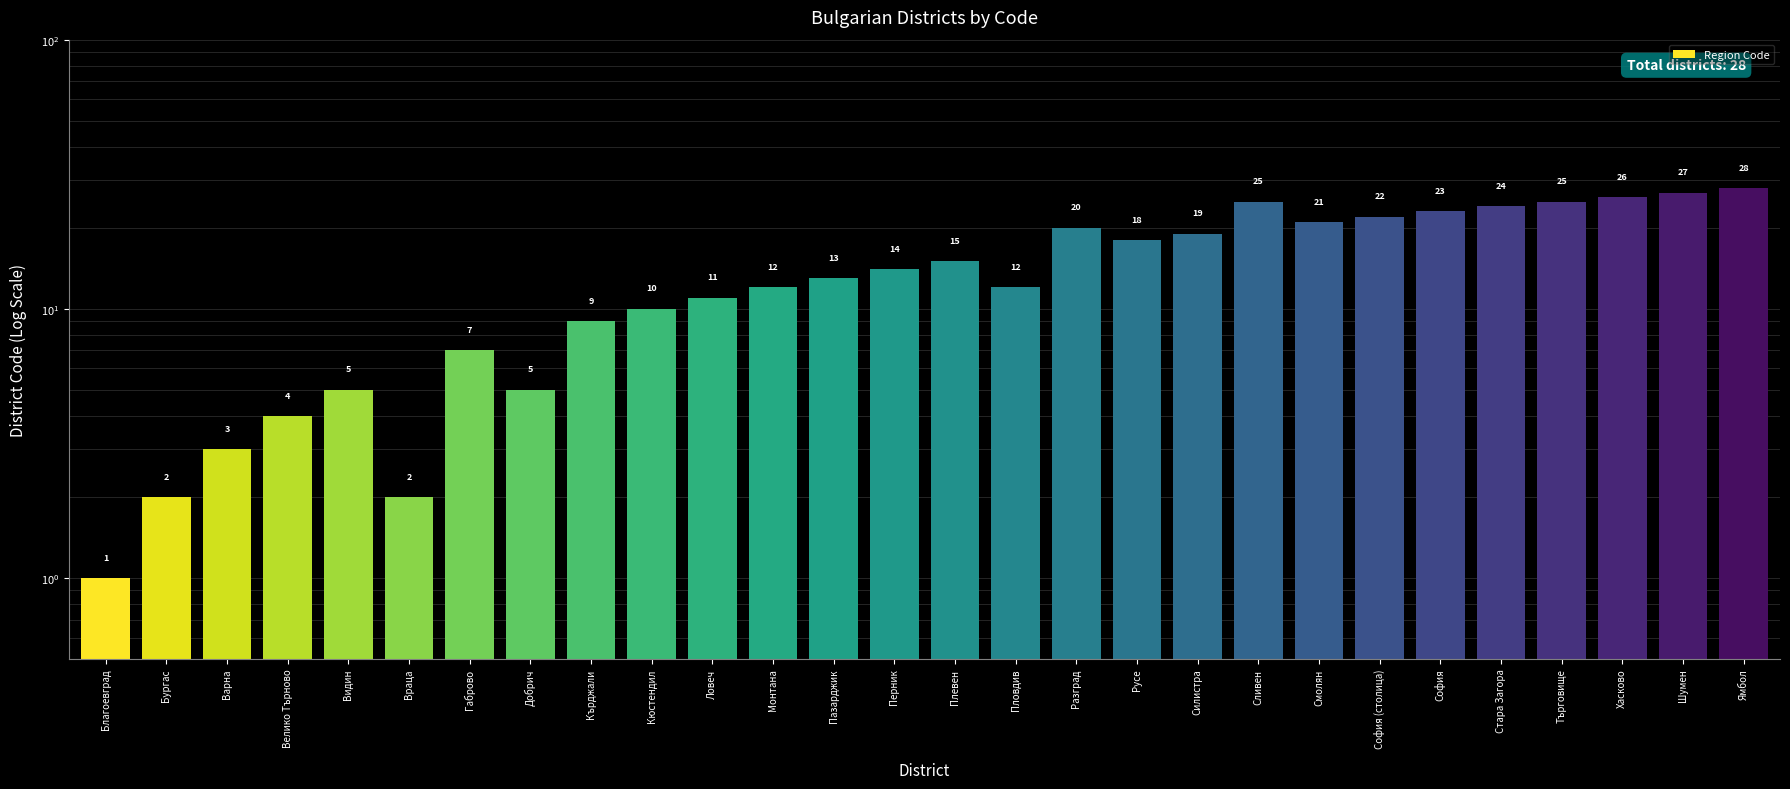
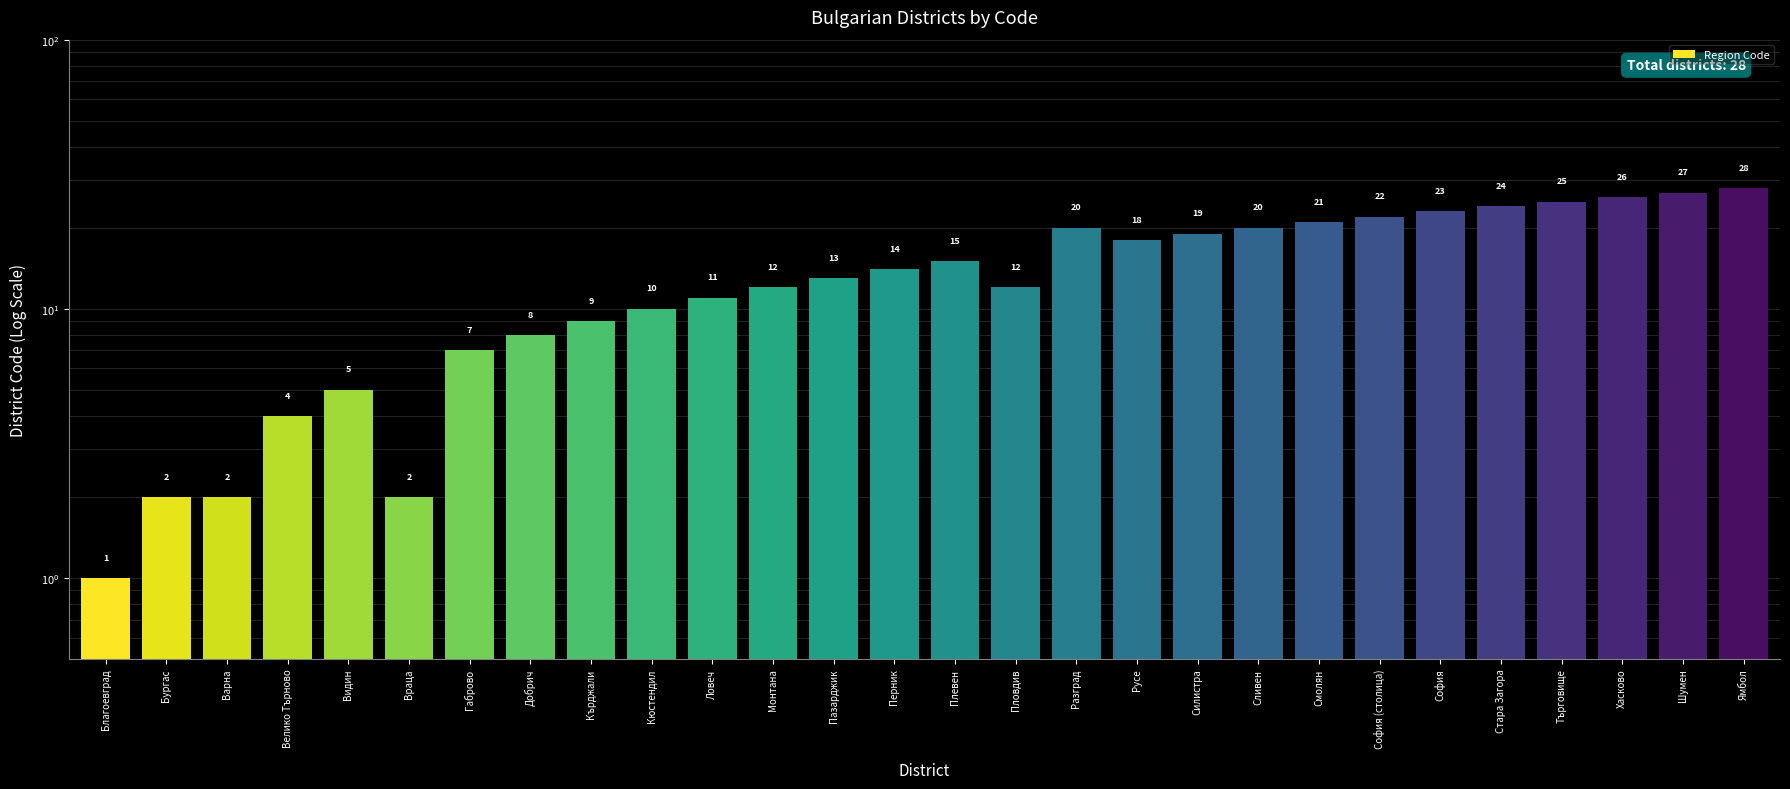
  {
    "Благоевград": 1,
    "Бургас": 2,
-   "Варна": 3,
+   "Варна": 2,
    "Велико Търново": 4,
    "Видин": 5,
    "Враца": 2,
    "Габрово": 7,
-   "Добрич": 5,
+   "Добрич": 8,
    "Кърджали": 9,
    "Кюстендил": 10,
    "Ловеч": 11,
    "Монтана": 12,
    "Пазарджик": 13,
    "Перник": 14,
    "Плевен": 15,
    "Пловдив": 12,
    "Разград": 20,
    "Русе": 18,
    "Силистра": 19,
-   "Сливен": 25,
+   "Сливен": 20,
    "Смолян": 21,
    "София (столица)": 22,
    "София": 23,
    "Стара Загора": 24,
    "Търговище": 25,
    "Хасково": 26,
    "Шумен": 27,
    "Ямбол": 28
  }
